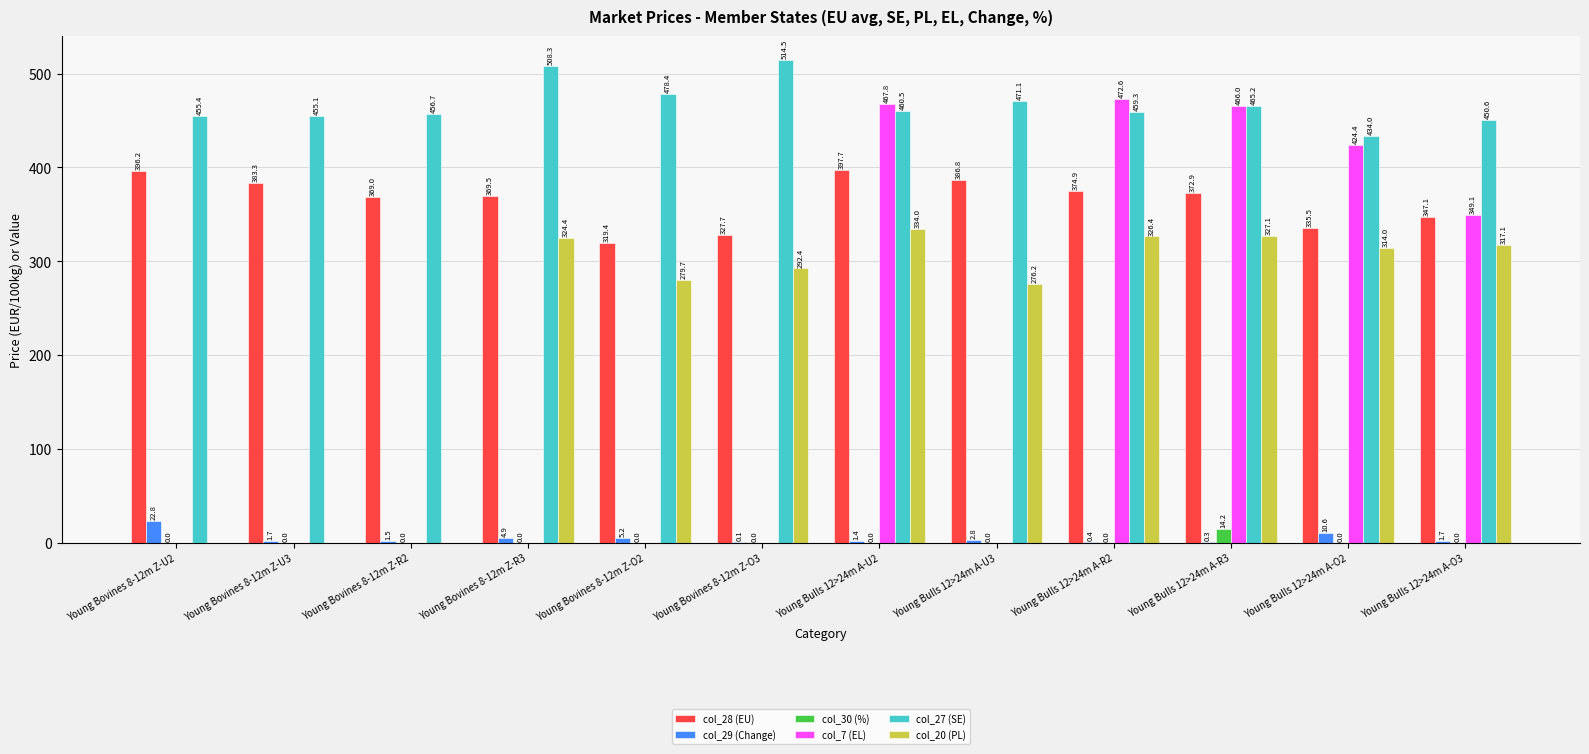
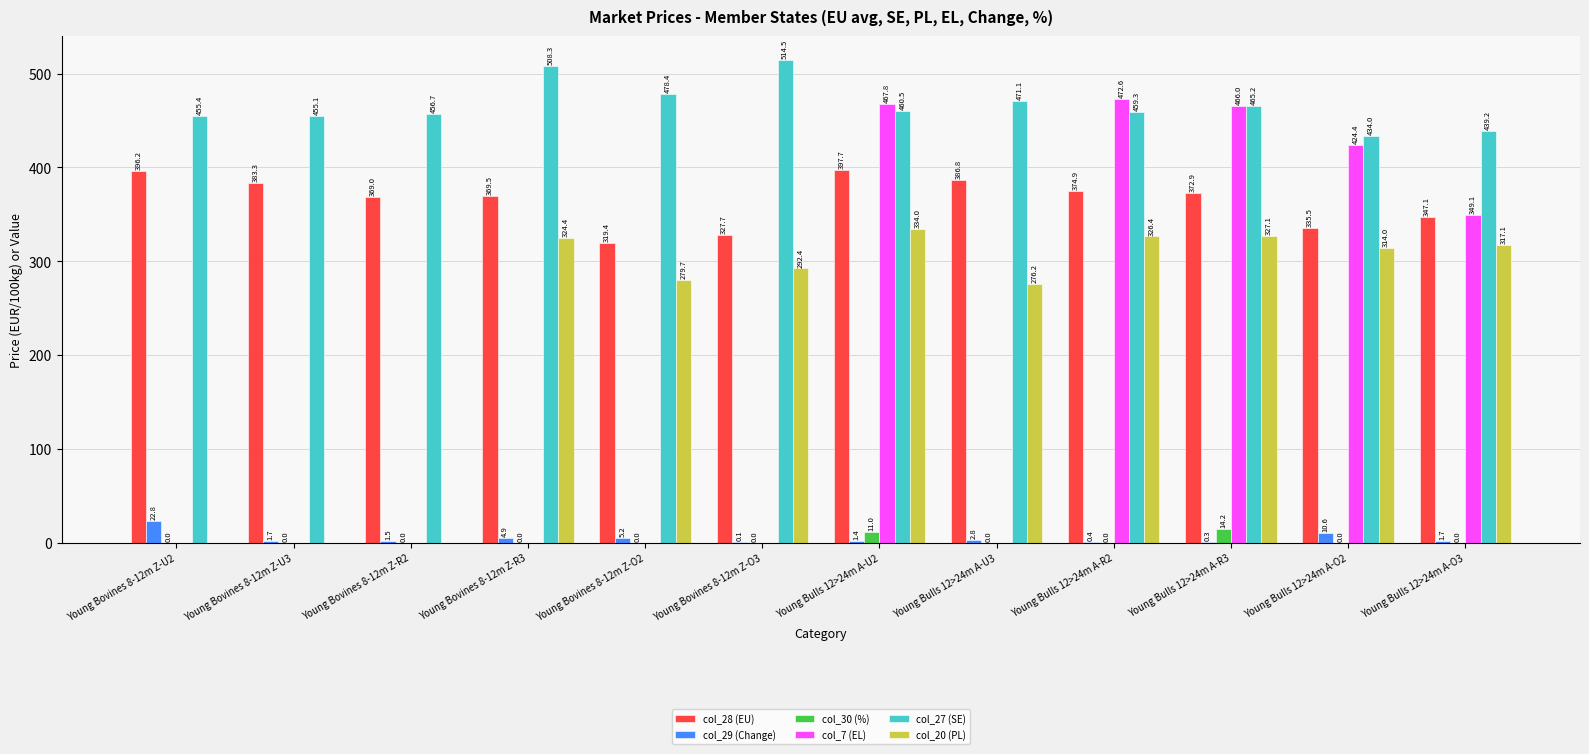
  {
    "col_28 (EU)": {
      "Young Bovines 8-12m Z-U2": 396.2,
      "Young Bovines 8-12m Z-U3": 383.3,
      "Young Bovines 8-12m Z-R2": 369.0,
      "Young Bovines 8-12m Z-R3": 369.5,
      "Young Bovines 8-12m Z-O2": 319.4,
      "Young Bovines 8-12m Z-O3": 327.7,
      "Young Bulls 12>24m A-U2": 397.7,
      "Young Bulls 12>24m A-U3": 386.8,
      "Young Bulls 12>24m A-R2": 374.9,
      "Young Bulls 12>24m A-R3": 372.9,
      "Young Bulls 12>24m A-O2": 335.5,
      "Young Bulls 12>24m A-O3": 347.1
    },
    "col_29 (Change)": {
      "Young Bovines 8-12m Z-U2": 22.8,
      "Young Bovines 8-12m Z-U3": 1.7,
      "Young Bovines 8-12m Z-R2": 1.5,
      "Young Bovines 8-12m Z-R3": 4.9,
      "Young Bovines 8-12m Z-O2": 5.2,
      "Young Bovines 8-12m Z-O3": 0.1,
      "Young Bulls 12>24m A-U2": 1.4,
      "Young Bulls 12>24m A-U3": 2.8,
      "Young Bulls 12>24m A-R2": 0.4,
      "Young Bulls 12>24m A-R3": 0.3,
      "Young Bulls 12>24m A-O2": 10.6,
      "Young Bulls 12>24m A-O3": 1.7
    },
    "col_30 (%)": {
      "Young Bovines 8-12m Z-U2": 0.0,
      "Young Bovines 8-12m Z-U3": 0.0,
      "Young Bovines 8-12m Z-R2": 0.0,
      "Young Bovines 8-12m Z-R3": 0.0,
      "Young Bovines 8-12m Z-O2": 0.0,
      "Young Bovines 8-12m Z-O3": 0.0,
-     "Young Bulls 12>24m A-U2": 0.0,
+     "Young Bulls 12>24m A-U2": 11.0,
      "Young Bulls 12>24m A-U3": 0.0,
      "Young Bulls 12>24m A-R2": 0.0,
      "Young Bulls 12>24m A-R3": 14.2,
      "Young Bulls 12>24m A-O2": 0.0,
      "Young Bulls 12>24m A-O3": 0.0
    },
    "col_7 (EL)": {
      "Young Bulls 12>24m A-U2": 467.8,
      "Young Bulls 12>24m A-R2": 472.6,
      "Young Bulls 12>24m A-R3": 466.0,
      "Young Bulls 12>24m A-O2": 424.4,
      "Young Bulls 12>24m A-O3": 349.1
    },
    "col_27 (SE)": {
      "Young Bovines 8-12m Z-U2": 455.4,
      "Young Bovines 8-12m Z-U3": 455.1,
      "Young Bovines 8-12m Z-R2": 456.7,
      "Young Bovines 8-12m Z-R3": 508.3,
      "Young Bovines 8-12m Z-O2": 478.4,
      "Young Bovines 8-12m Z-O3": 514.5,
      "Young Bulls 12>24m A-U2": 460.5,
      "Young Bulls 12>24m A-U3": 471.1,
      "Young Bulls 12>24m A-R2": 459.3,
      "Young Bulls 12>24m A-R3": 465.2,
      "Young Bulls 12>24m A-O2": 434.0,
-     "Young Bulls 12>24m A-O3": 450.6
+     "Young Bulls 12>24m A-O3": 439.2
    },
    "col_20 (PL)": {
      "Young Bovines 8-12m Z-R3": 324.4,
      "Young Bovines 8-12m Z-O2": 279.7,
      "Young Bovines 8-12m Z-O3": 292.4,
      "Young Bulls 12>24m A-U2": 334.0,
      "Young Bulls 12>24m A-U3": 276.2,
      "Young Bulls 12>24m A-R2": 326.4,
      "Young Bulls 12>24m A-R3": 327.1,
      "Young Bulls 12>24m A-O2": 314.0,
      "Young Bulls 12>24m A-O3": 317.1
    }
  }
